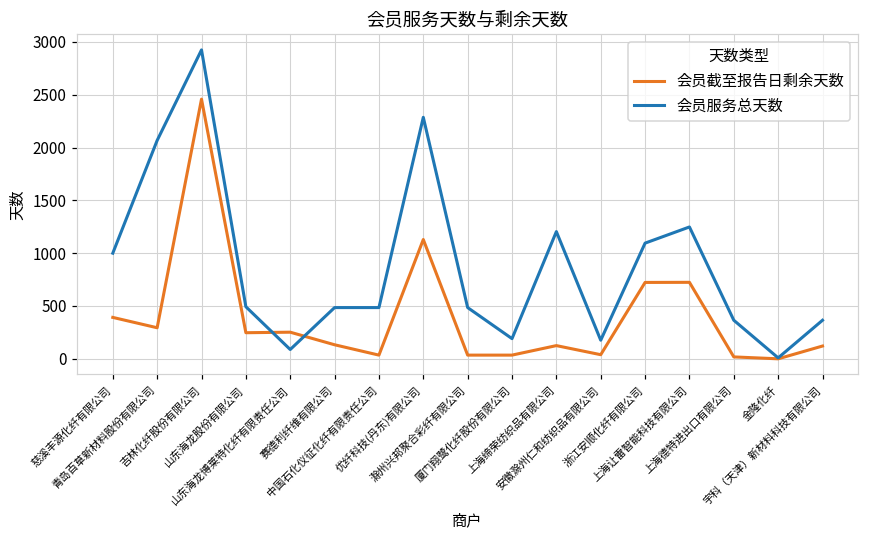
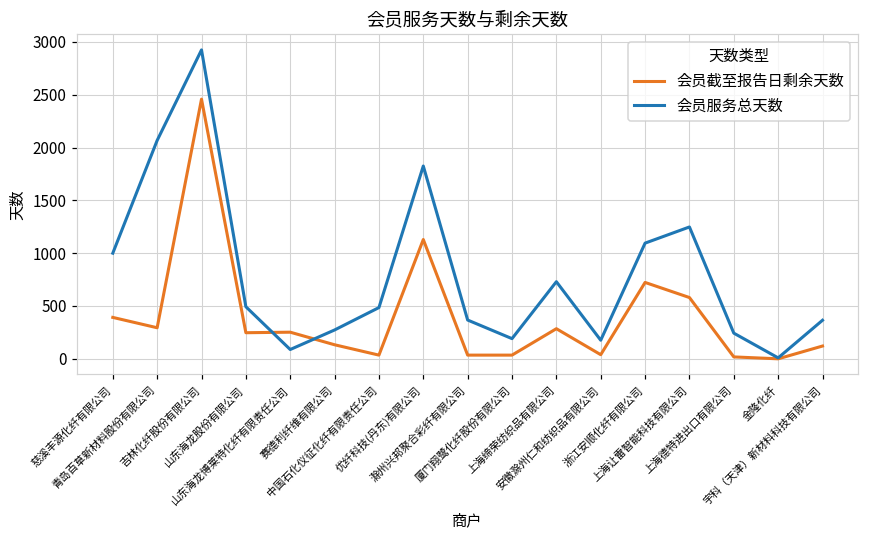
  {
    "会员截至报告日剩余天数": {
      "慈溪丰源化纤有限公司": 400,
      "青岛百草新材料股份有限公司": 300,
      "吉林化纤股份有限公司": 2500,
      "山东海龙股份有限公司": 200,
      "山东海龙博莱特化纤有限责任公司": 300,
      "赛德利纤维有限公司": 100,
      "中国石化仪征化纤有限责任公司": 0,
      "优纤科技(丹东)有限公司": 1100,
      "滁州兴邦聚合彩纤有限公司": 0,
      "厦门翔鹭化纤股份有限公司": 0,
-     "上海缔荣纺织品有限公司": 100,
+     "上海缔荣纺织品有限公司": 300,
      "安徽滁州仁和纺织品有限公司": 0,
      "浙江安顺化纤有限公司": 700,
-     "上海让雷智能科技有限公司": 700,
+     "上海让雷智能科技有限公司": 600,
      "上海德特进出口有限公司": 0,
      "宇科（天津）新材料科技有限公司": 100
    },
    "会员服务总天数": {
      "慈溪丰源化纤有限公司": 1000,
      "青岛百草新材料股份有限公司": 2100,
      "吉林化纤股份有限公司": 2900,
      "山东海龙股份有限公司": 500,
      "山东海龙博莱特化纤有限责任公司": 100,
-     "赛德利纤维有限公司": 500,
+     "赛德利纤维有限公司": 300,
      "中国石化仪征化纤有限责任公司": 500,
-     "优纤科技(丹东)有限公司": 2300,
-     "滁州兴邦聚合彩纤有限公司": 500,
+     "优纤科技(丹东)有限公司": 1800,
+     "滁州兴邦聚合彩纤有限公司": 400,
      "厦门翔鹭化纤股份有限公司": 200,
-     "上海缔荣纺织品有限公司": 1200,
+     "上海缔荣纺织品有限公司": 700,
      "安徽滁州仁和纺织品有限公司": 200,
      "浙江安顺化纤有限公司": 1100,
      "上海让雷智能科技有限公司": 1200,
-     "上海德特进出口有限公司": 400,
+     "上海德特进出口有限公司": 200,
      "宇科（天津）新材料科技有限公司": 400
    }
  }
